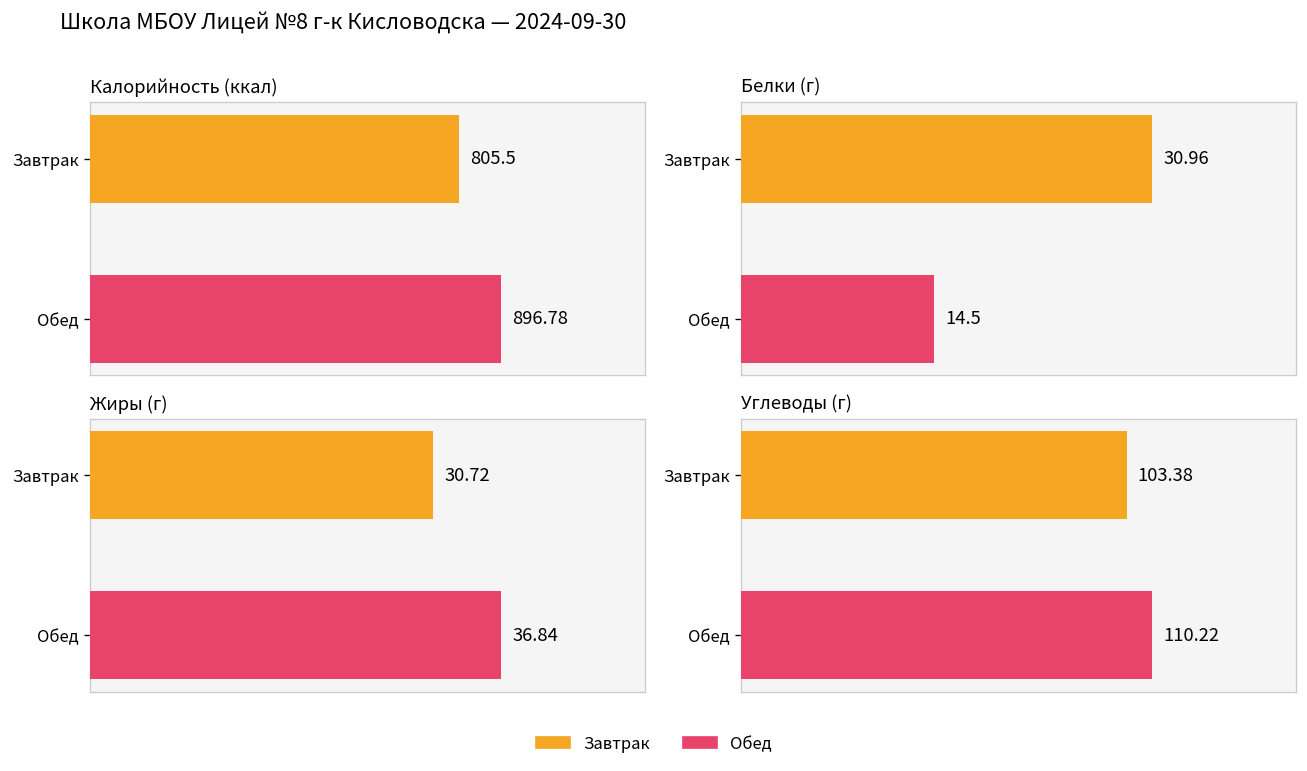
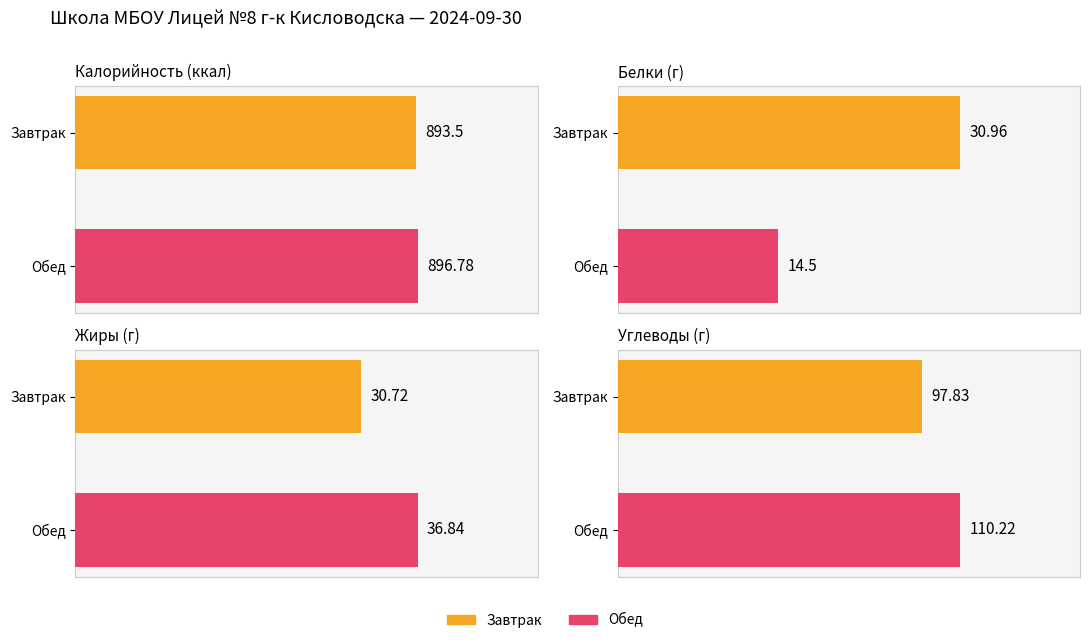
  {
    "Калорийность (ккал)": {
-     "Завтрак": 805.5,
+     "Завтрак": 893.5,
      "Обед": 896.78
    },
    "Белки (г)": {
      "Завтрак": 30.96,
      "Обед": 14.5
    },
    "Жиры (г)": {
      "Завтрак": 30.72,
      "Обед": 36.84
    },
    "Углеводы (г)": {
-     "Завтрак": 103.38,
+     "Завтрак": 97.83,
      "Обед": 110.22
    }
  }
